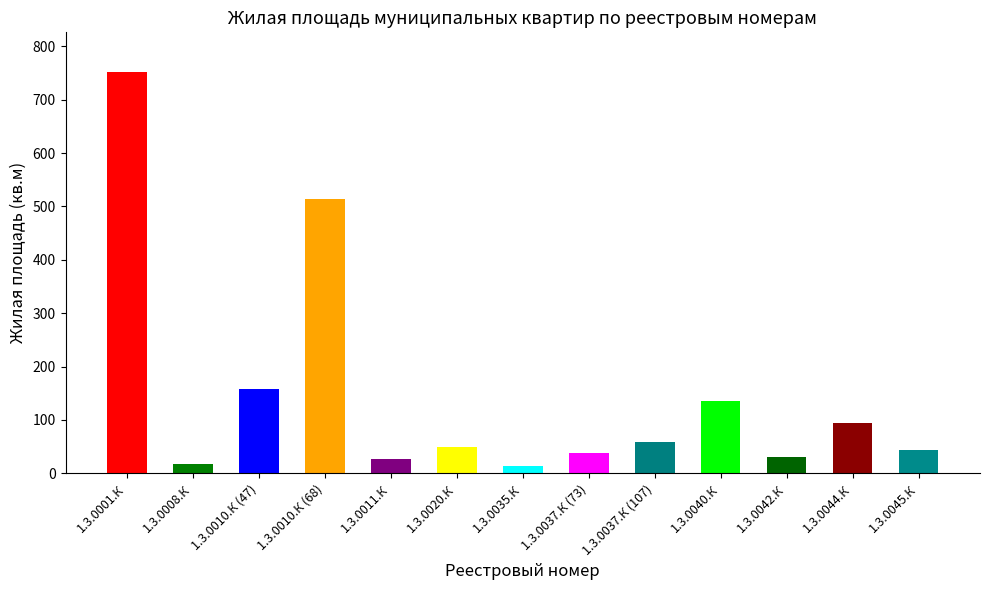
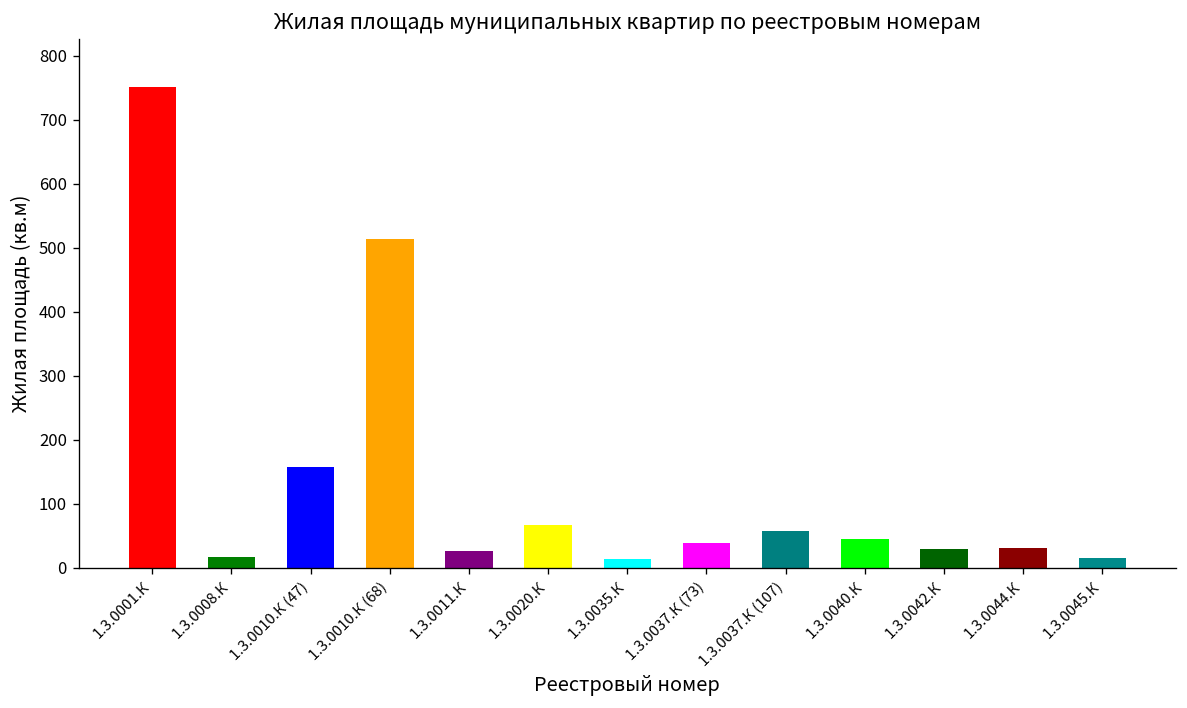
  {
    "1.3.0001.К": 750,
    "1.3.0008.К": 20,
    "1.3.0010.К (47)": 160,
    "1.3.0010.К (68)": 510,
    "1.3.0011.К": 30,
-   "1.3.0020.К": 50,
+   "1.3.0020.К": 70,
    "1.3.0035.К": 10,
    "1.3.0037.К (73)": 40,
    "1.3.0037.К (107)": 60,
-   "1.3.0040.К": 140,
+   "1.3.0040.К": 50,
    "1.3.0042.К": 30,
-   "1.3.0044.К": 90,
-   "1.3.0045.К": 40
+   "1.3.0044.К": 30,
+   "1.3.0045.К": 20
  }
